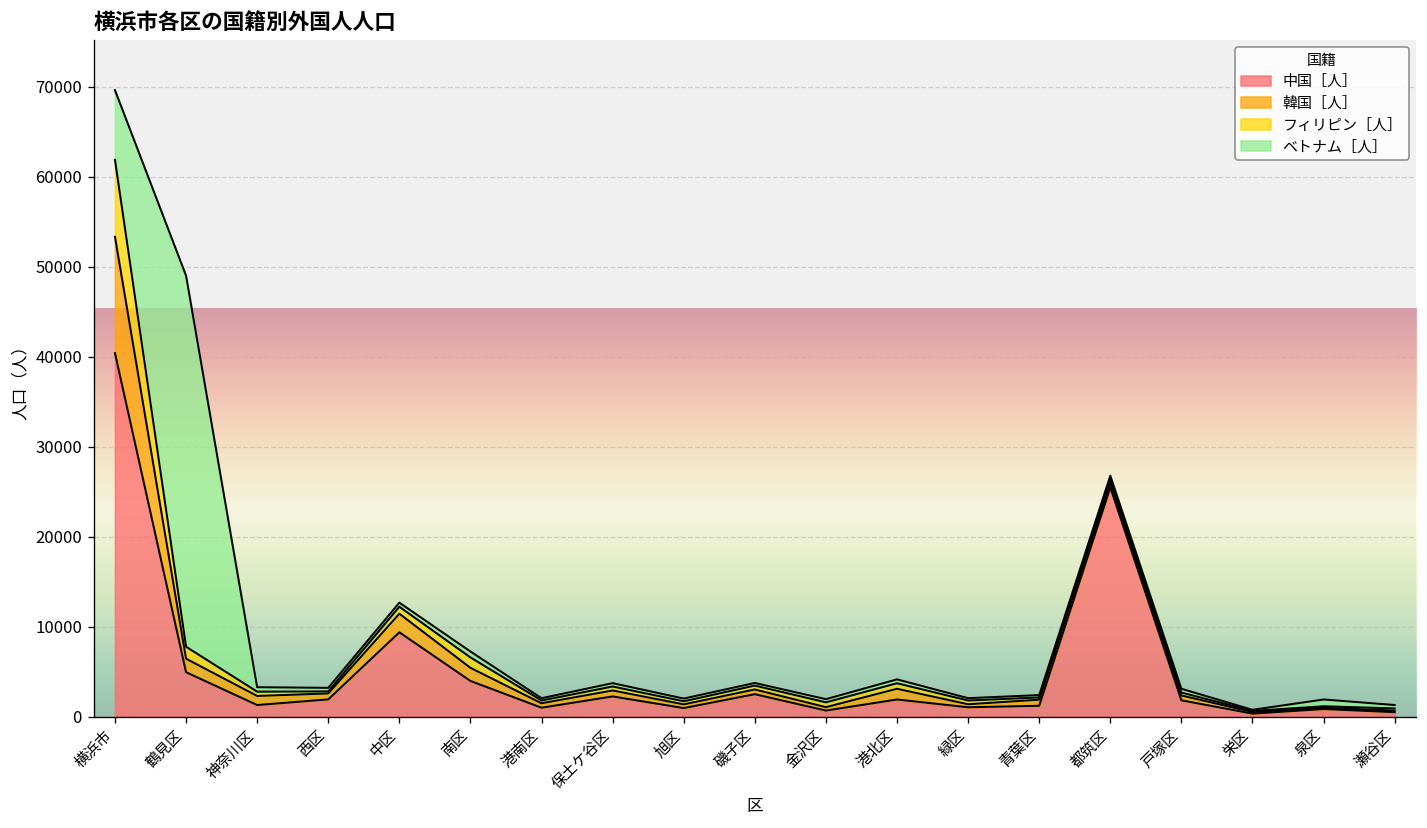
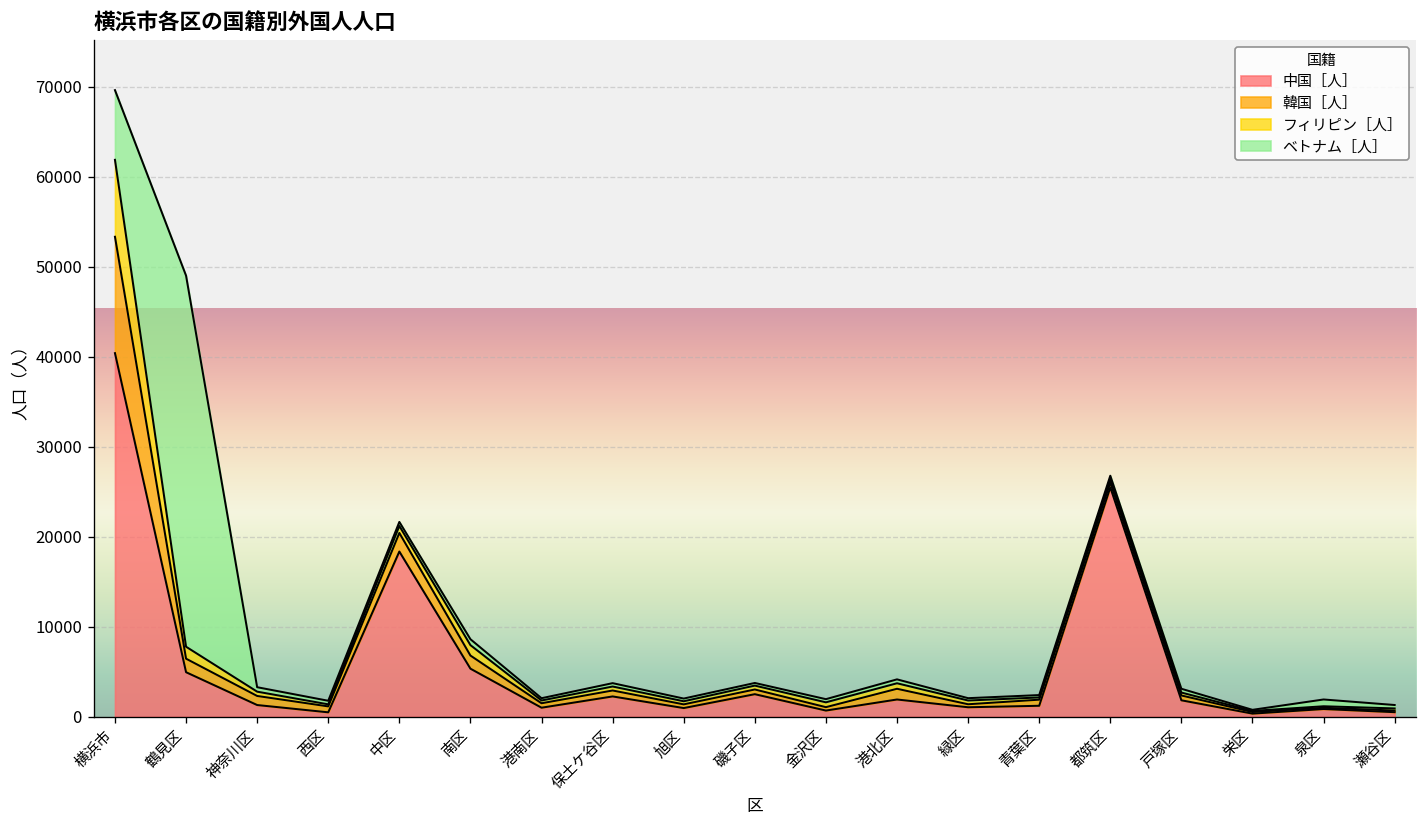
  {
    "中国［人］": {
      "横浜市": 40000,
      "鶴見区": 5000,
      "神奈川区": 1000,
-     "西区": 2000,
-     "中区": 9000,
-     "南区": 4000,
+     "西区": 0,
+     "中区": 18000,
+     "南区": 5000,
      "港南区": 1000,
      "保土ケ谷区": 2000,
      "旭区": 1000,
      "磯子区": 3000,
      "金沢区": 1000,
      "港北区": 2000,
      "青葉区": 1000,
      "都筑区": 26000,
      "戸塚区": 2000
    },
    "ベトナム［人］": {
      "横浜市": 8000,
      "鶴見区": 41000,
      "神奈川区": 0,
      "西区": 0,
      "中区": 0,
      "南区": 1000,
      "保土ケ谷区": 0,
      "金沢区": 0,
      "港北区": 0,
      "都筑区": 0,
      "戸塚区": 0,
      "泉区": 1000,
      "瀬谷区": 0
    }
  }
